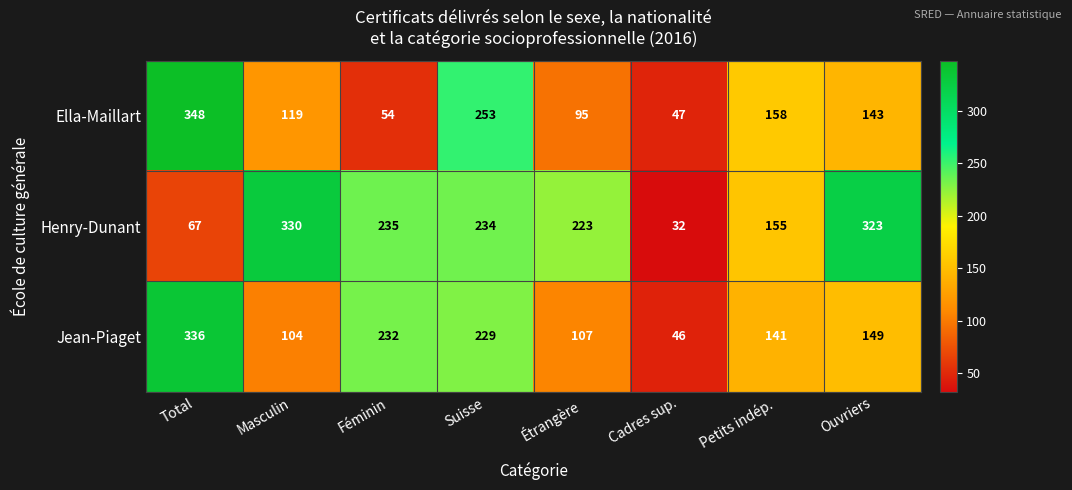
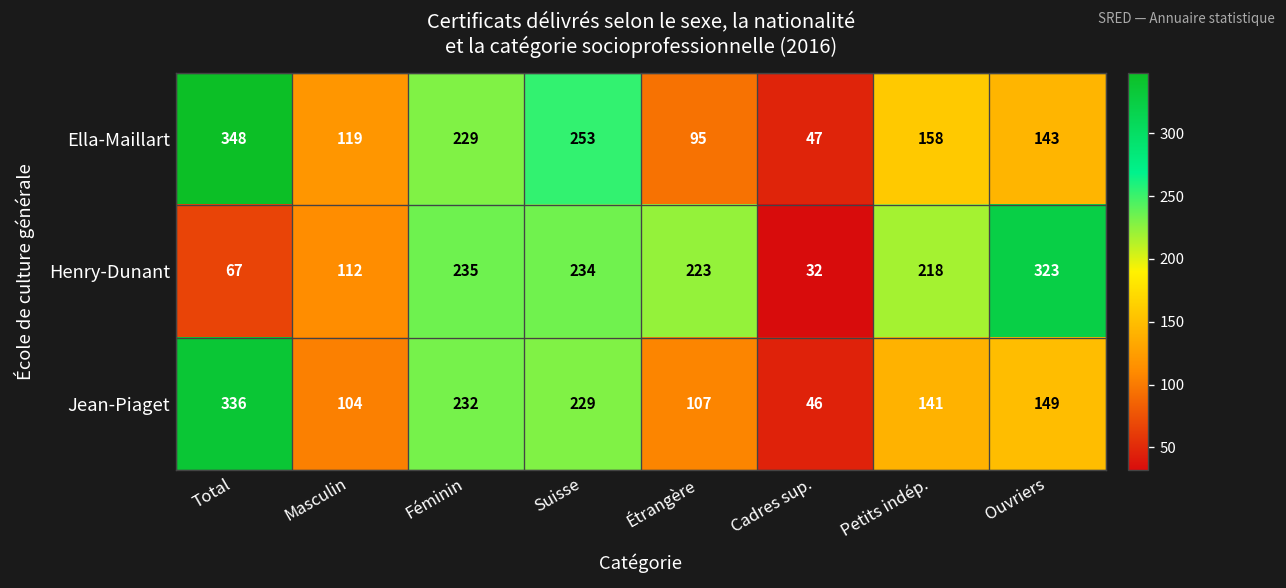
  {
    "Ella-Maillart": {
      "Total": 348,
      "Masculin": 119,
-     "Féminin": 54,
+     "Féminin": 229,
      "Suisse": 253,
      "Étrangère": 95,
      "Cadres sup.": 47,
      "Petits indép.": 158,
      "Ouvriers": 143
    },
    "Henry-Dunant": {
      "Total": 67,
-     "Masculin": 330,
+     "Masculin": 112,
      "Féminin": 235,
      "Suisse": 234,
      "Étrangère": 223,
      "Cadres sup.": 32,
-     "Petits indép.": 155,
+     "Petits indép.": 218,
      "Ouvriers": 323
    },
    "Jean-Piaget": {
      "Total": 336,
      "Masculin": 104,
      "Féminin": 232,
      "Suisse": 229,
      "Étrangère": 107,
      "Cadres sup.": 46,
      "Petits indép.": 141,
      "Ouvriers": 149
    }
  }
